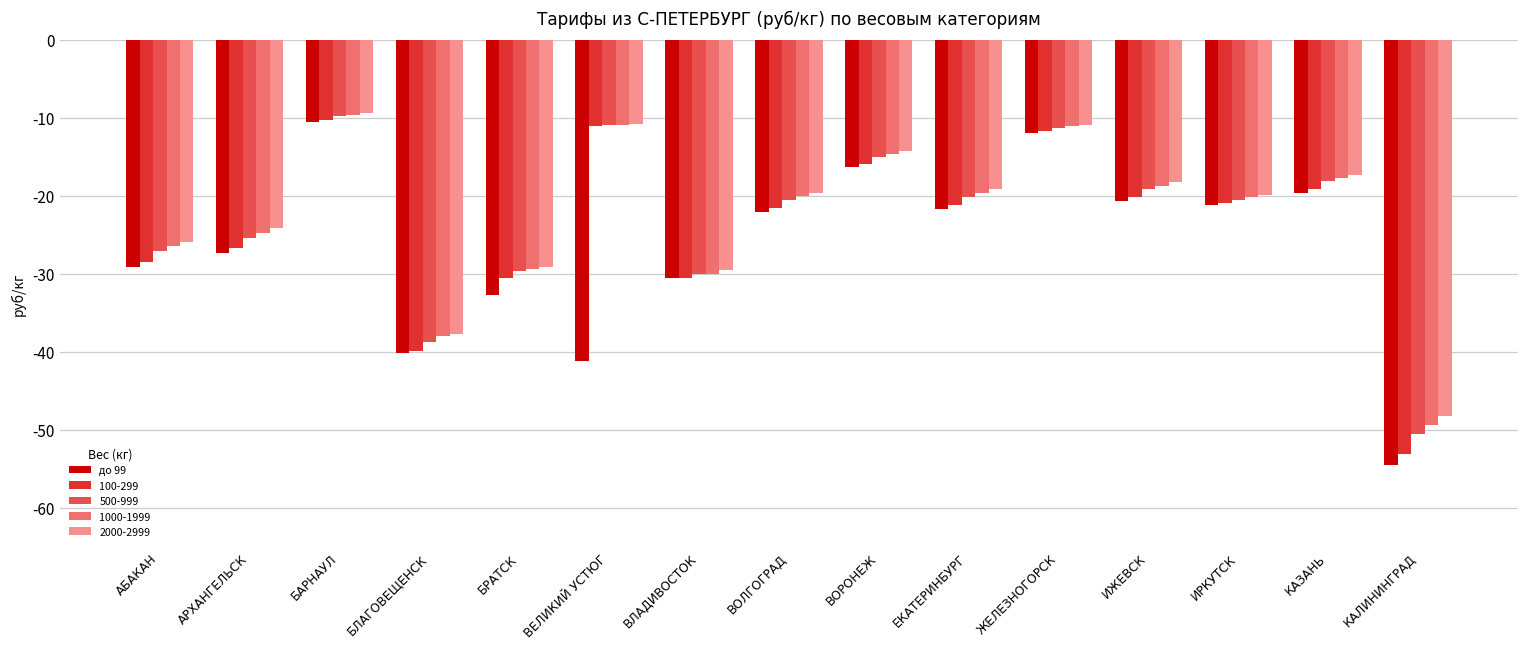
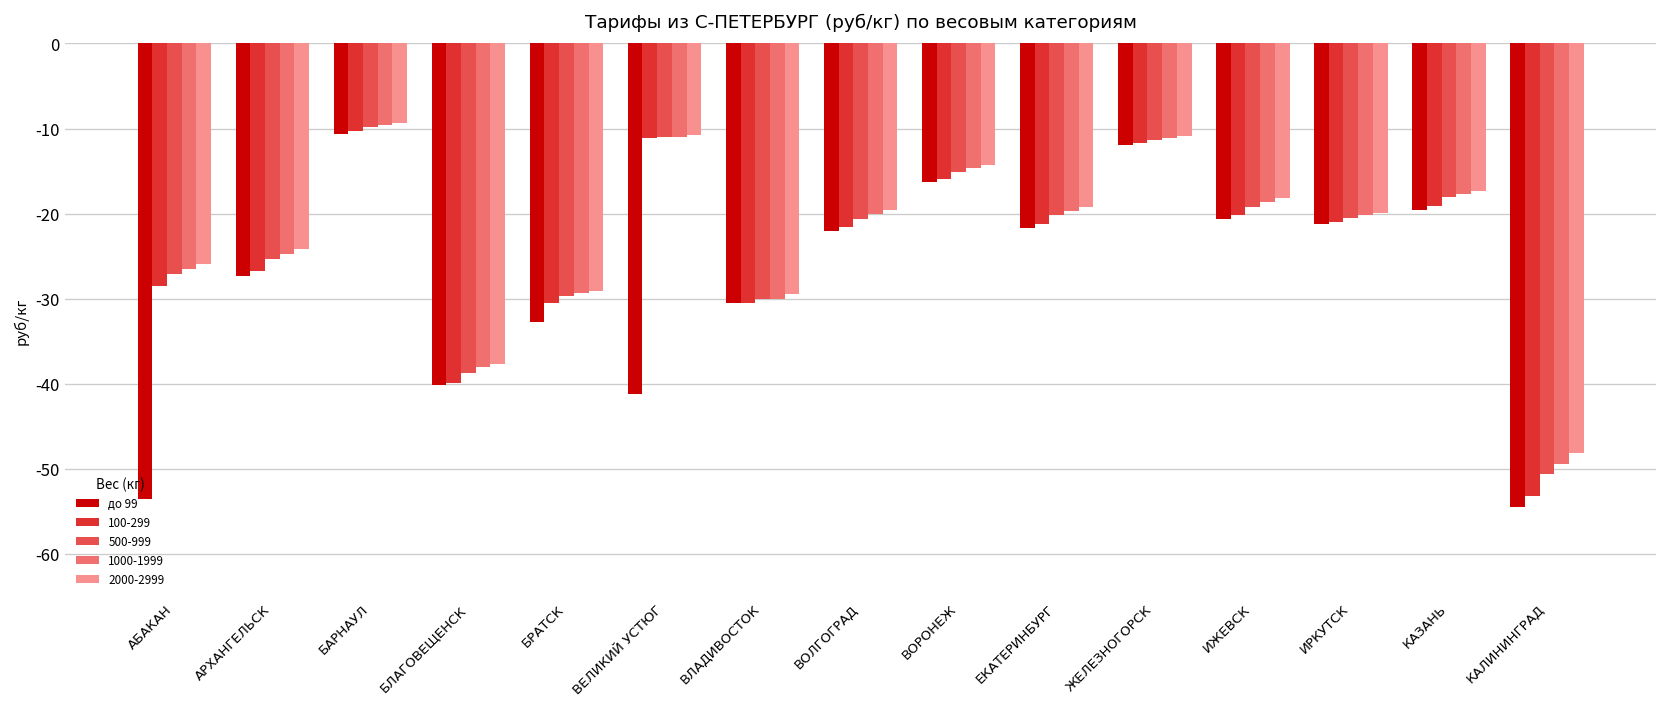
  {
    "до 99": {
-     "АБАКАН": -29,
+     "АБАКАН": -54,
      "АРХАНГЕЛЬСК": -27,
      "БАРНАУЛ": -11,
      "БЛАГОВЕЩЕНСК": -40,
      "БРАТСК": -33,
      "ВЕЛИКИЙ УСТЮГ": -41,
      "ВЛАДИВОСТОК": -31,
      "ВОЛГОГРАД": -22,
      "ВОРОНЕЖ": -16,
      "ЕКАТЕРИНБУРГ": -22,
      "ЖЕЛЕЗНОГОРСК": -12,
      "ИЖЕВСК": -21,
      "ИРКУТСК": -21,
      "КАЗАНЬ": -20,
      "КАЛИНИНГРАД": -55
    }
  }
